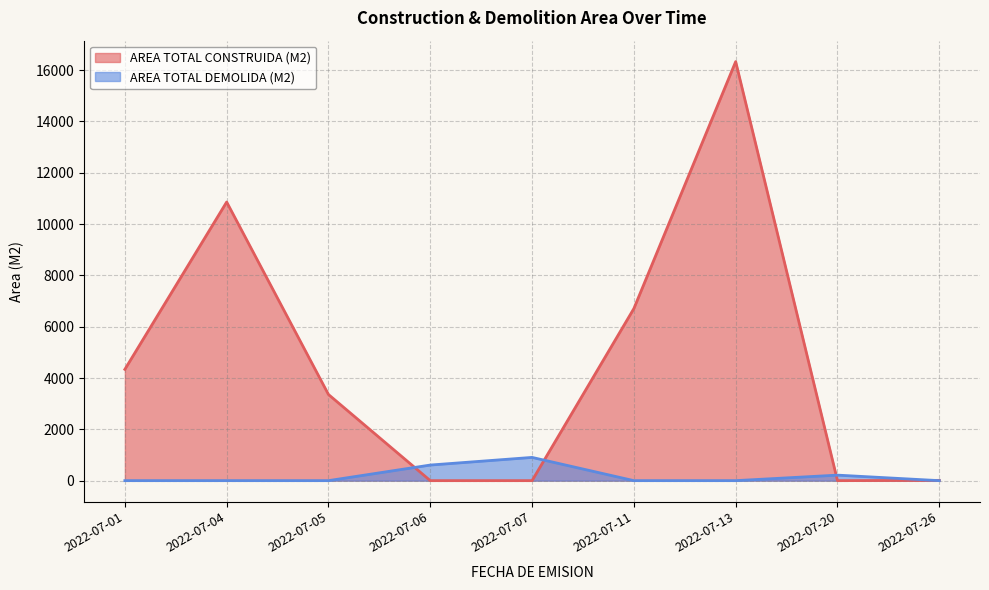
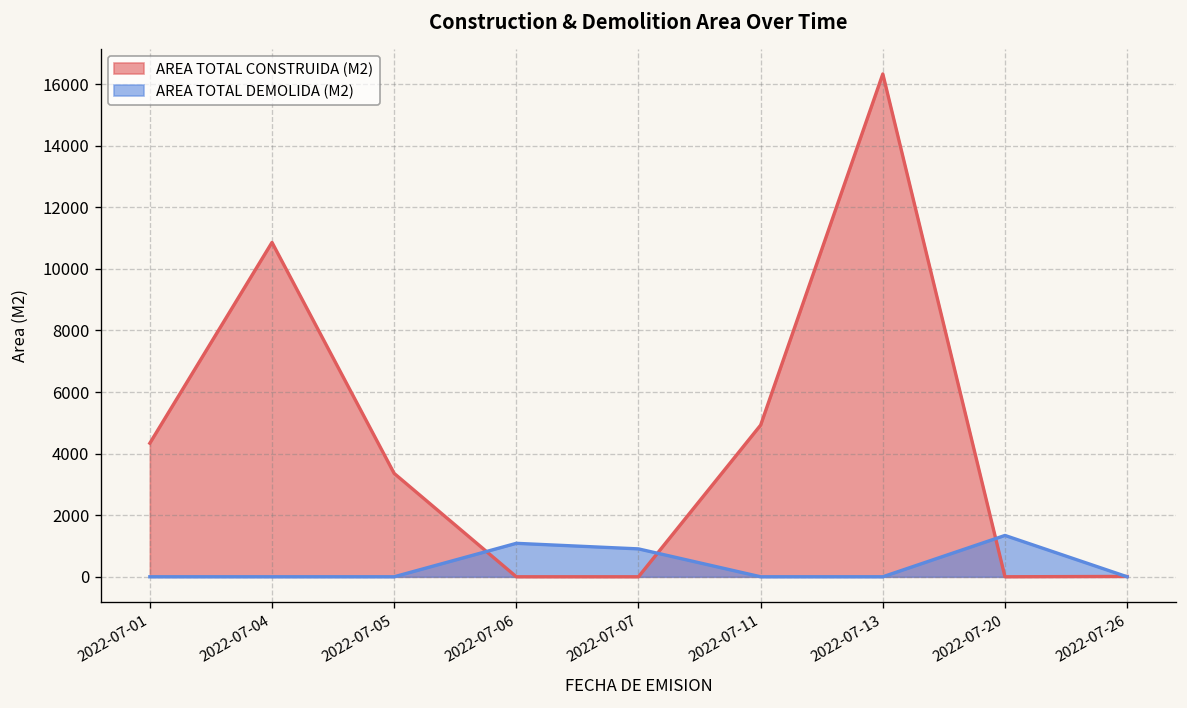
  {
    "AREA TOTAL CONSTRUIDA (M2)": {
      "2022-07-01": 4300,
      "2022-07-04": 10900,
      "2022-07-05": 3400,
      "2022-07-06": 0,
      "2022-07-07": 0,
-     "2022-07-11": 6700,
+     "2022-07-11": 4900,
      "2022-07-13": 16300,
      "2022-07-20": 0
    },
    "AREA TOTAL DEMOLIDA (M2)": {
      "2022-07-01": 0,
      "2022-07-04": 0,
      "2022-07-05": 0,
-     "2022-07-06": 600,
+     "2022-07-06": 1100,
      "2022-07-07": 900,
      "2022-07-11": 0,
      "2022-07-13": 0,
-     "2022-07-20": 200
+     "2022-07-20": 1300
    }
  }
